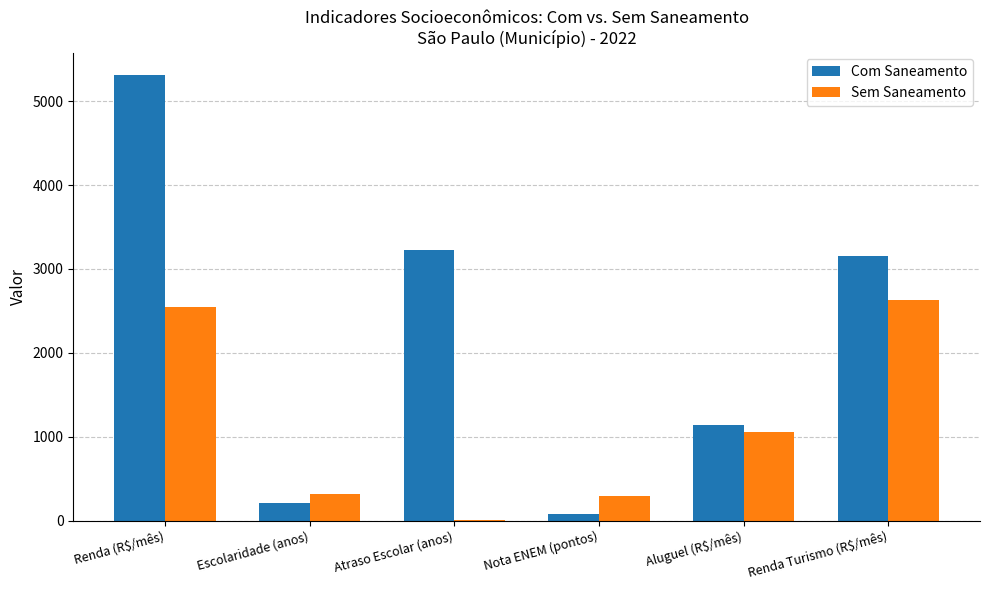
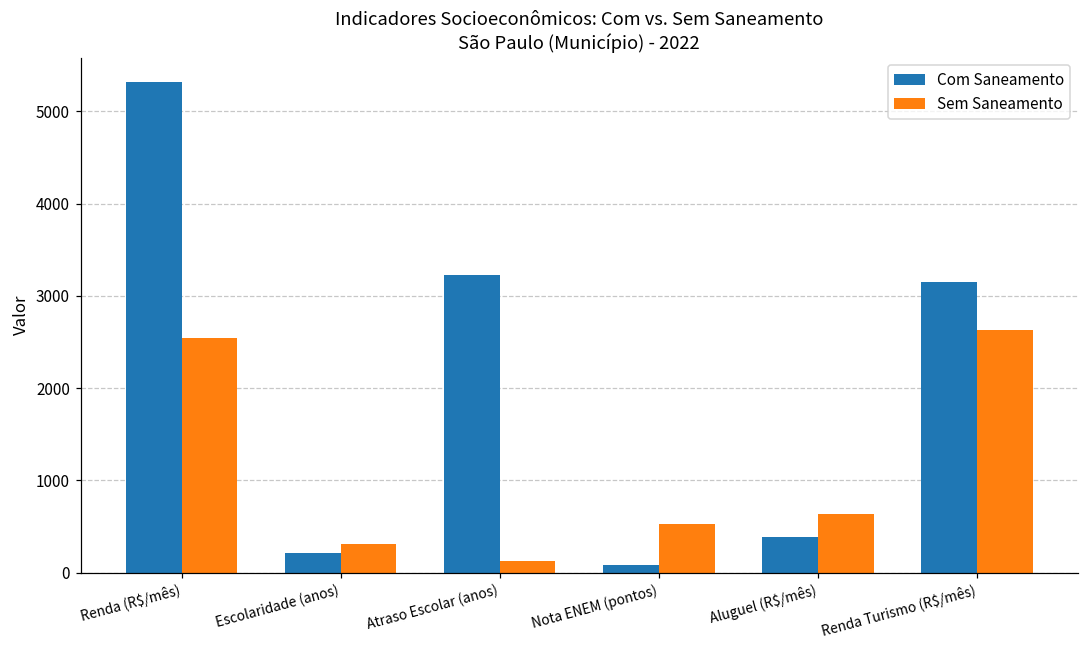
  {
    "Com Saneamento": {
      "Renda (R$/mês)": 5300,
      "Escolaridade (anos)": 200,
      "Atraso Escolar (anos)": 3200,
      "Nota ENEM (pontos)": 100,
-     "Aluguel (R$/mês)": 1100,
+     "Aluguel (R$/mês)": 400,
      "Renda Turismo (R$/mês)": 3200
    },
    "Sem Saneamento": {
      "Renda (R$/mês)": 2500,
      "Escolaridade (anos)": 300,
-     "Atraso Escolar (anos)": 0,
-     "Nota ENEM (pontos)": 300,
-     "Aluguel (R$/mês)": 1100,
+     "Atraso Escolar (anos)": 100,
+     "Nota ENEM (pontos)": 500,
+     "Aluguel (R$/mês)": 600,
      "Renda Turismo (R$/mês)": 2600
    }
  }
